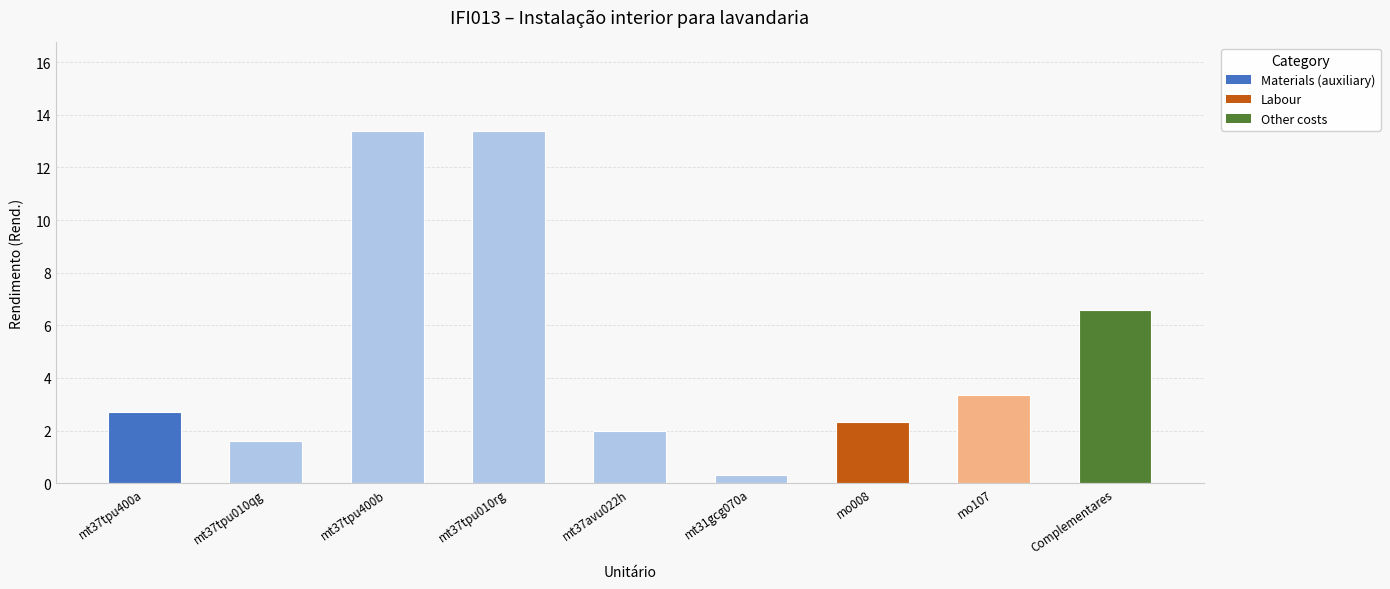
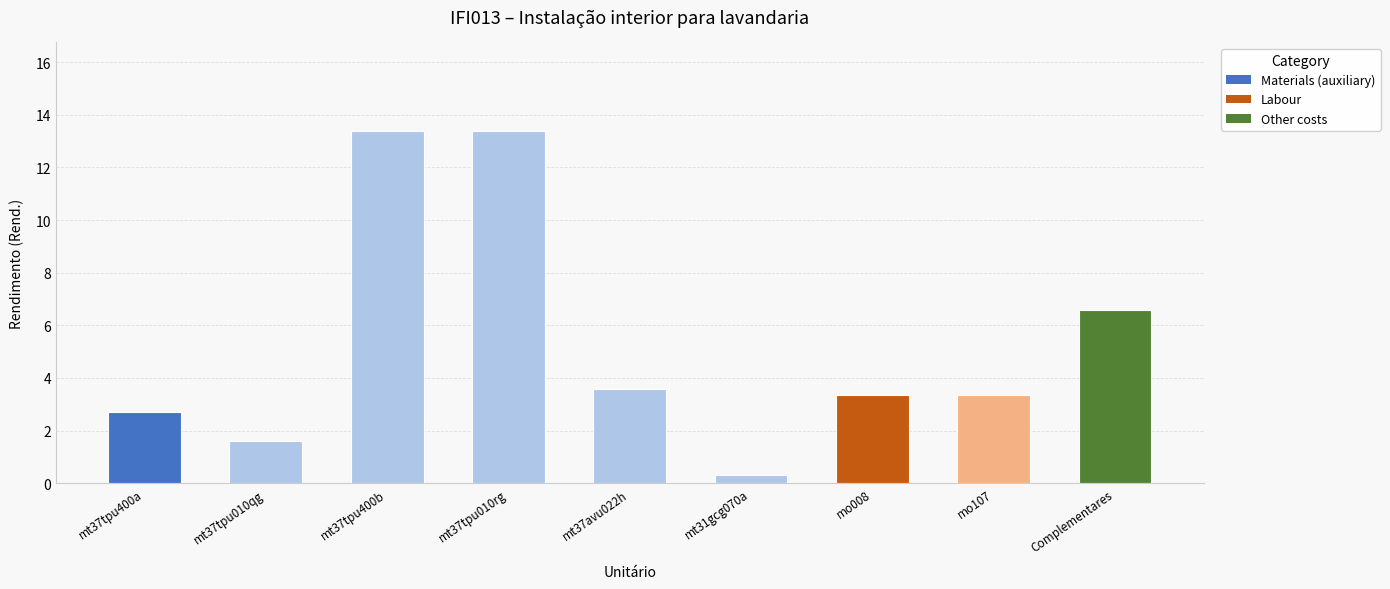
  {
    "mt37tpu400a": 2.7,
    "mt37tpu010qg": 1.6,
    "mt37tpu400b": 13.4,
    "mt37tpu010rg": 13.4,
-   "mt37avu022h": 2.0,
+   "mt37avu022h": 3.6,
    "mt31gcg070a": 0.3,
-   "mo008": 2.3,
+   "mo008": 3.4,
    "mo107": 3.4,
    "Complementares": 6.6
  }
